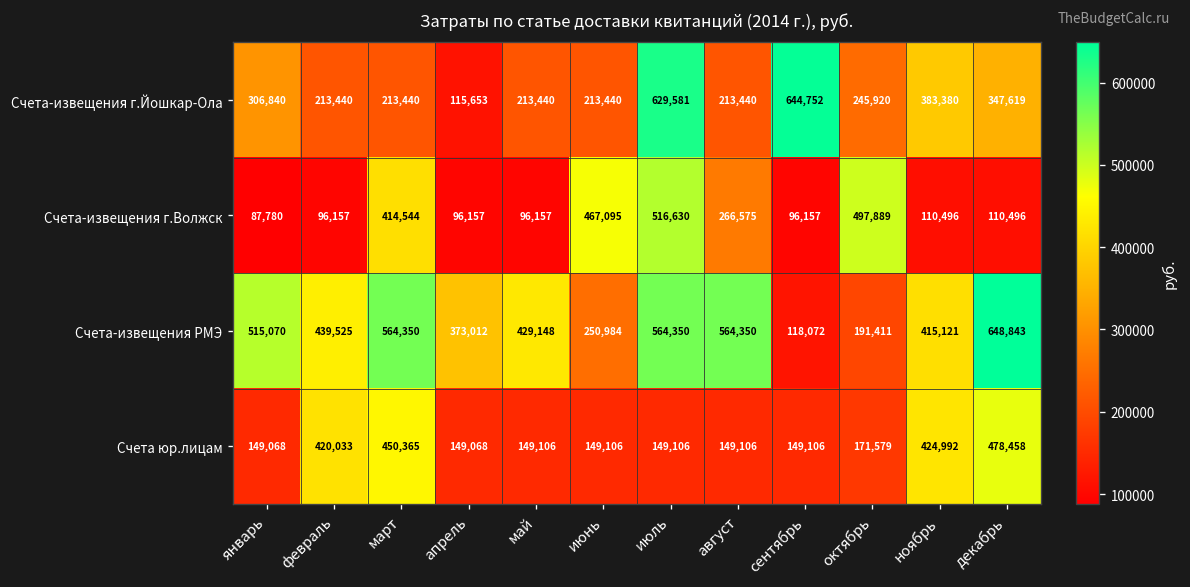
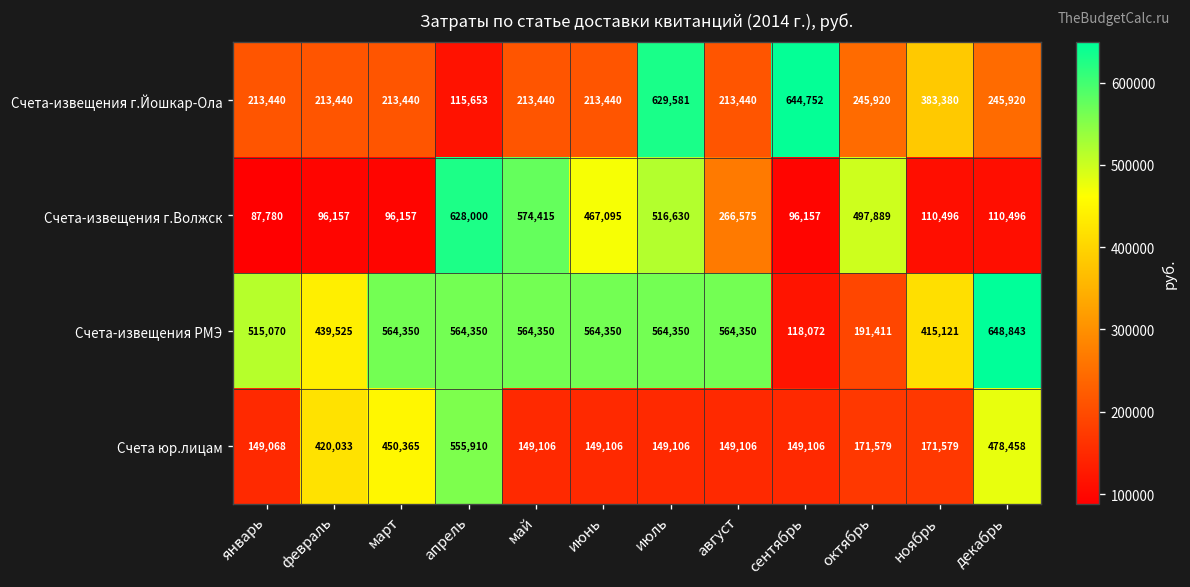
  {
    "Счета-извещения г.Йошкар-Ола": {
-     "январь": "306,840",
+     "январь": "213,440",
      "февраль": "213,440",
      "март": "213,440",
      "апрель": "115,653",
      "май": "213,440",
      "июнь": "213,440",
      "июль": "629,581",
      "август": "213,440",
      "сентябрь": "644,752",
      "октябрь": "245,920",
      "ноябрь": "383,380",
-     "декабрь": "347,619"
+     "декабрь": "245,920"
    },
    "Счета-извещения г.Волжск": {
      "январь": "87,780",
      "февраль": "96,157",
-     "март": "414,544",
-     "апрель": "96,157",
-     "май": "96,157",
+     "март": "96,157",
+     "апрель": "628,000",
+     "май": "574,415",
      "июнь": "467,095",
      "июль": "516,630",
      "август": "266,575",
      "сентябрь": "96,157",
      "октябрь": "497,889",
      "ноябрь": "110,496",
      "декабрь": "110,496"
    },
    "Счета-извещения РМЭ": {
      "январь": "515,070",
      "февраль": "439,525",
      "март": "564,350",
-     "апрель": "373,012",
-     "май": "429,148",
-     "июнь": "250,984",
+     "апрель": "564,350",
+     "май": "564,350",
+     "июнь": "564,350",
      "июль": "564,350",
      "август": "564,350",
      "сентябрь": "118,072",
      "октябрь": "191,411",
      "ноябрь": "415,121",
      "декабрь": "648,843"
    },
    "Счета юр.лицам": {
      "январь": "149,068",
      "февраль": "420,033",
      "март": "450,365",
-     "апрель": "149,068",
+     "апрель": "555,910",
      "май": "149,106",
      "июнь": "149,106",
      "июль": "149,106",
      "август": "149,106",
      "сентябрь": "149,106",
      "октябрь": "171,579",
-     "ноябрь": "424,992",
+     "ноябрь": "171,579",
      "декабрь": "478,458"
    }
  }
